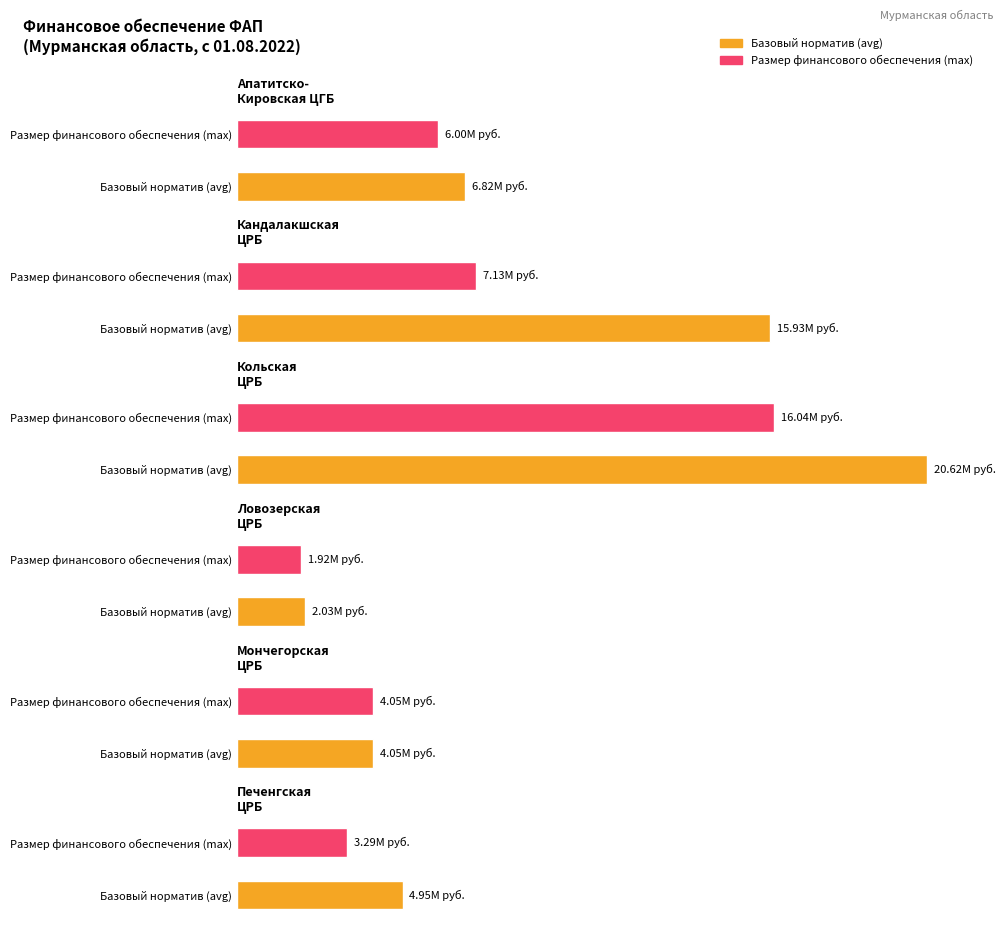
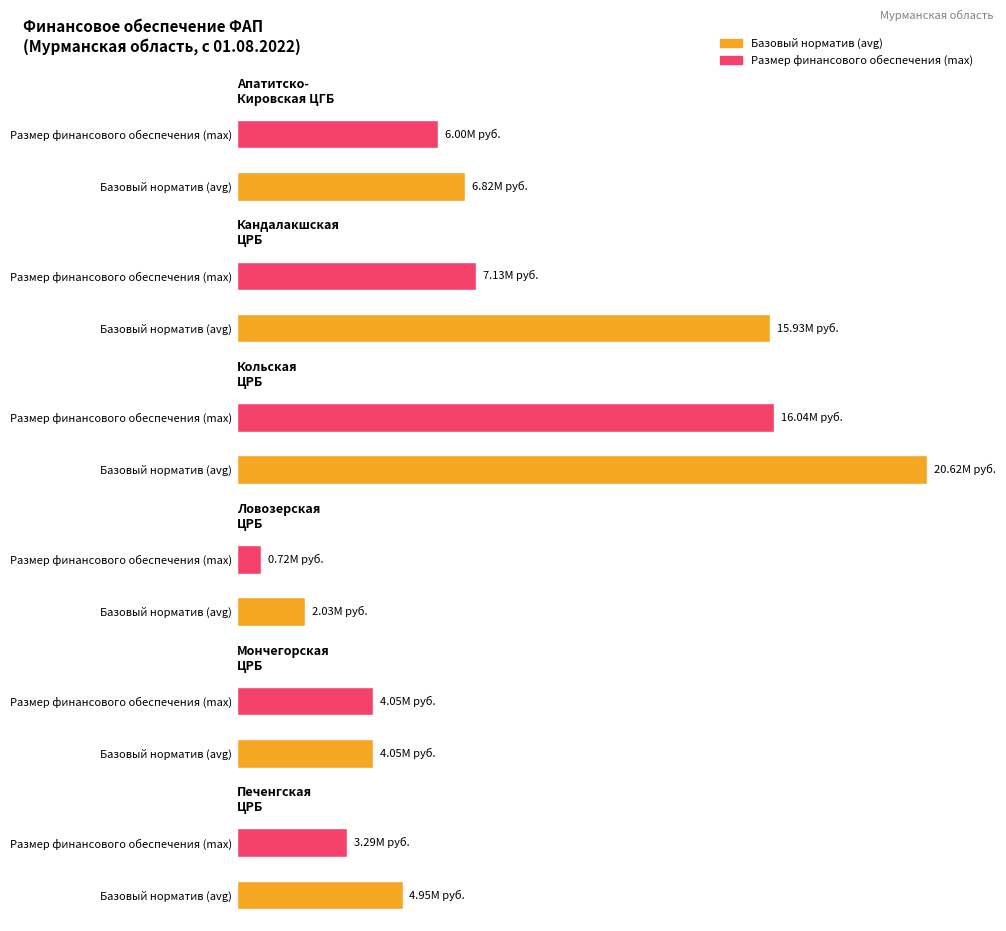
  {
    "Апатитско- Кировская ЦГБ": {
      "Размер финансового обеспечения (max)": "6.00M",
      "Базовый норматив (avg)": "6.82M"
    },
    "Кандалакшская ЦРБ": {
      "Размер финансового обеспечения (max)": "7.13M",
      "Базовый норматив (avg)": "15.93M"
    },
    "Кольская ЦРБ": {
      "Размер финансового обеспечения (max)": "16.04M",
      "Базовый норматив (avg)": "20.62M"
    },
    "Ловозерская ЦРБ": {
-     "Размер финансового обеспечения (max)": "1.92M",
+     "Размер финансового обеспечения (max)": "0.72M",
      "Базовый норматив (avg)": "2.03M"
    },
    "Мончегорская ЦРБ": {
      "Размер финансового обеспечения (max)": "4.05M",
      "Базовый норматив (avg)": "4.05M"
    },
    "Печенгская ЦРБ": {
      "Размер финансового обеспечения (max)": "3.29M",
      "Базовый норматив (avg)": "4.95M"
    }
  }
